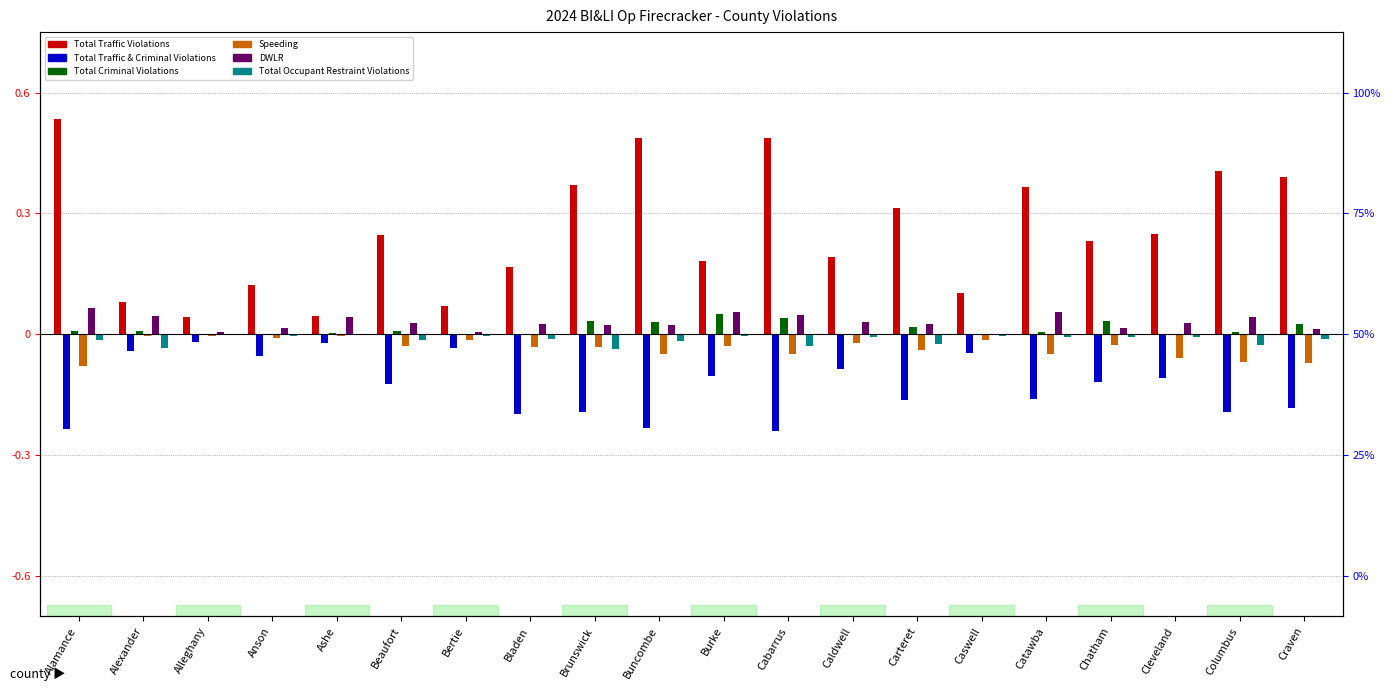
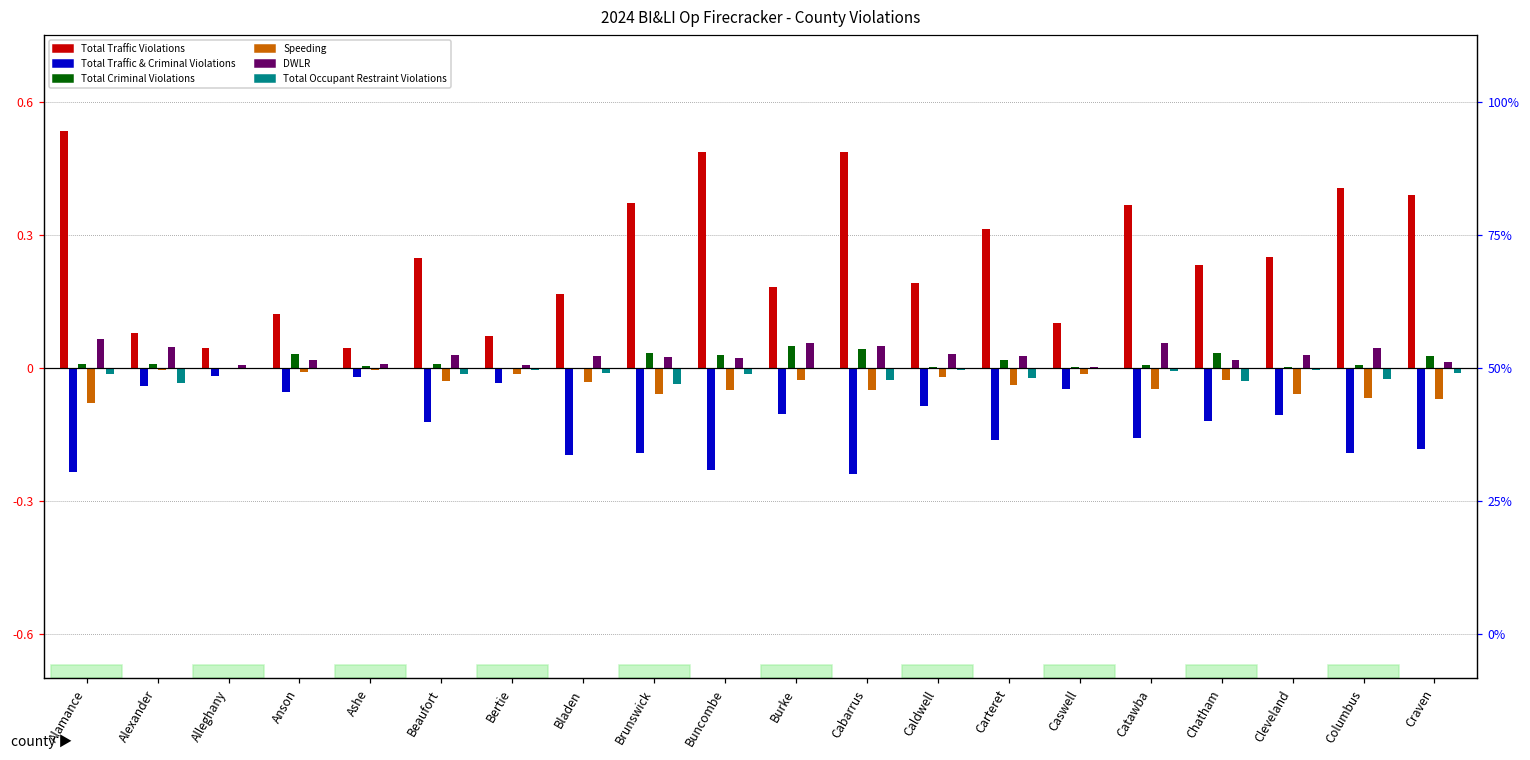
  {
    "Total Traffic Violations": {
      "Alamance": 0.53,
      "Alexander": 0.08,
      "Alleghany": 0.04,
      "Anson": 0.12,
      "Ashe": 0.05,
      "Beaufort": 0.25,
      "Bertie": 0.07,
      "Bladen": 0.17,
      "Brunswick": 0.37,
      "Buncombe": 0.49,
      "Burke": 0.18,
      "Cabarrus": 0.49,
      "Caldwell": 0.19,
      "Carteret": 0.31,
      "Caswell": 0.10,
      "Catawba": 0.37,
      "Chatham": 0.23,
      "Cleveland": 0.25,
      "Columbus": 0.41,
      "Craven": 0.39
    },
    "Total Traffic & Criminal Violations": {
      "Alamance": -0.24,
      "Alexander": -0.04,
      "Alleghany": -0.02,
      "Anson": -0.05,
      "Ashe": -0.02,
      "Beaufort": -0.12,
      "Bertie": -0.03,
      "Bladen": -0.20,
      "Brunswick": -0.19,
      "Buncombe": -0.23,
      "Burke": -0.10,
      "Cabarrus": -0.24,
      "Caldwell": -0.09,
      "Carteret": -0.16,
      "Caswell": -0.05,
      "Catawba": -0.16,
      "Chatham": -0.12,
      "Cleveland": -0.11,
      "Columbus": -0.19,
      "Craven": -0.18
    },
    "Total Criminal Violations": {
      "Alamance": 0.01,
      "Alexander": 0.01,
      "Alleghany": 0.00,
-     "Anson": 0.00,
+     "Anson": 0.03,
      "Beaufort": 0.01,
      "Bertie": 0.00,
      "Bladen": 0.00,
      "Brunswick": 0.03,
      "Buncombe": 0.03,
      "Burke": 0.05,
      "Cabarrus": 0.04,
      "Carteret": 0.02,
      "Chatham": 0.03,
      "Craven": 0.03
    },
    "Speeding": {
      "Alamance": -0.08,
      "Anson": -0.01,
      "Beaufort": -0.03,
      "Bertie": -0.02,
      "Bladen": -0.03,
-     "Brunswick": -0.03,
+     "Brunswick": -0.06,
      "Buncombe": -0.05,
      "Burke": -0.03,
      "Cabarrus": -0.05,
      "Caldwell": -0.02,
      "Carteret": -0.04,
      "Caswell": -0.02,
      "Catawba": -0.05,
      "Chatham": -0.03,
      "Cleveland": -0.06,
      "Columbus": -0.07,
      "Craven": -0.07
    },
    "DWLR": {
      "Alamance": 0.06,
      "Alexander": 0.05,
      "Anson": 0.02,
-     "Ashe": 0.04,
+     "Ashe": 0.01,
      "Beaufort": 0.03,
      "Bertie": 0.01,
      "Bladen": 0.03,
      "Brunswick": 0.02,
      "Buncombe": 0.02,
      "Burke": 0.06,
      "Cabarrus": 0.05,
      "Caldwell": 0.03,
      "Carteret": 0.03,
      "Catawba": 0.06,
      "Chatham": 0.02,
      "Cleveland": 0.03,
      "Columbus": 0.04,
      "Craven": 0.01
    },
    "Total Occupant Restraint Violations": {
      "Alamance": -0.01,
      "Alexander": -0.03,
      "Beaufort": -0.02,
      "Bladen": -0.01,
      "Brunswick": -0.04,
      "Buncombe": -0.02,
      "Cabarrus": -0.03,
      "Carteret": -0.02,
      "Catawba": -0.01,
-     "Chatham": -0.01,
+     "Chatham": -0.03,
      "Columbus": -0.03,
      "Craven": -0.01
    }
  }
